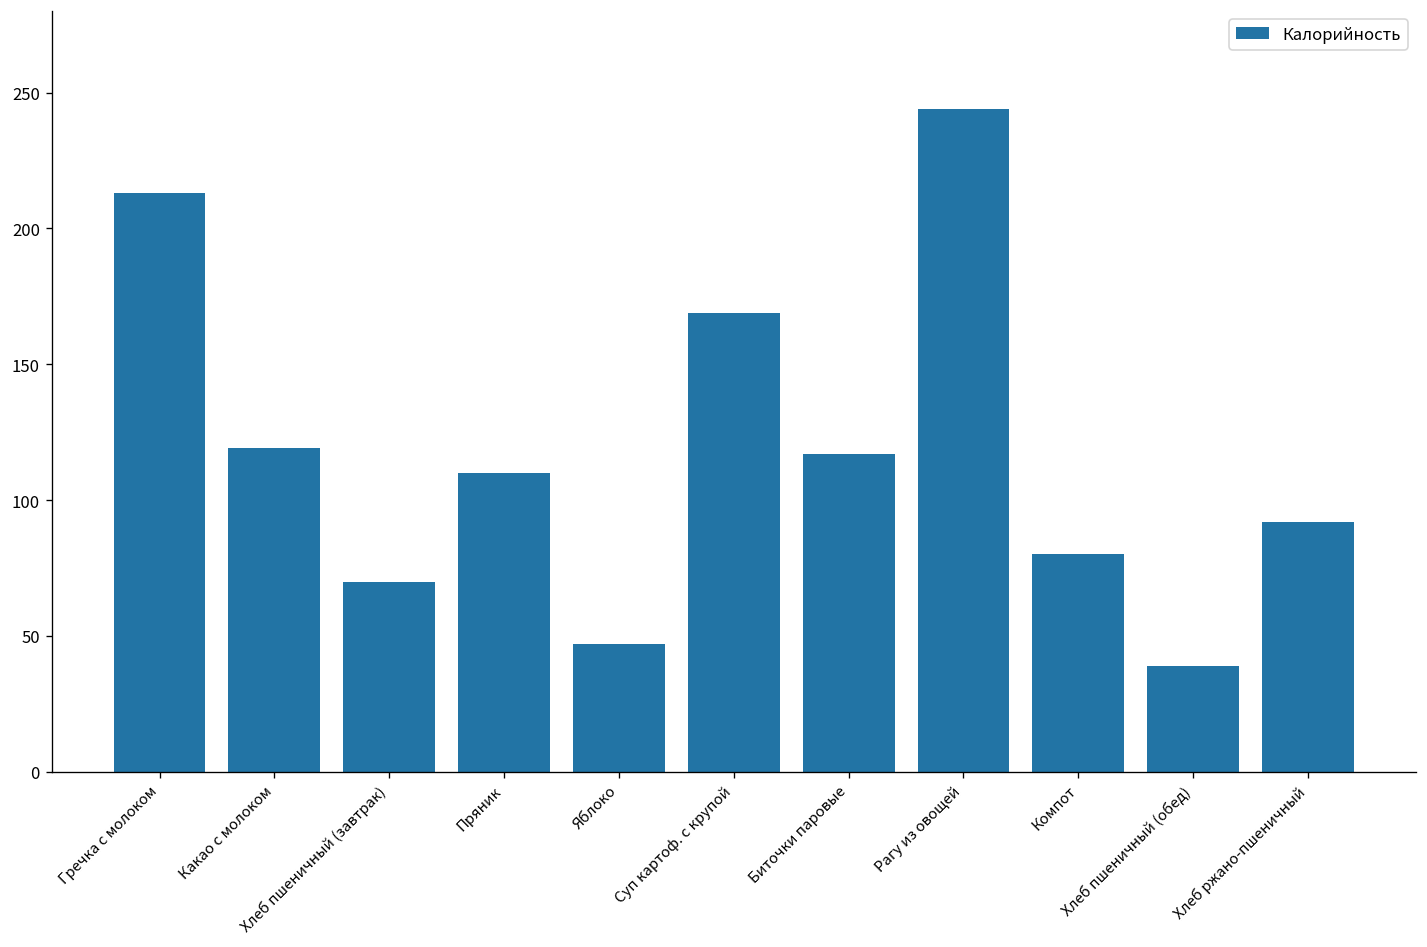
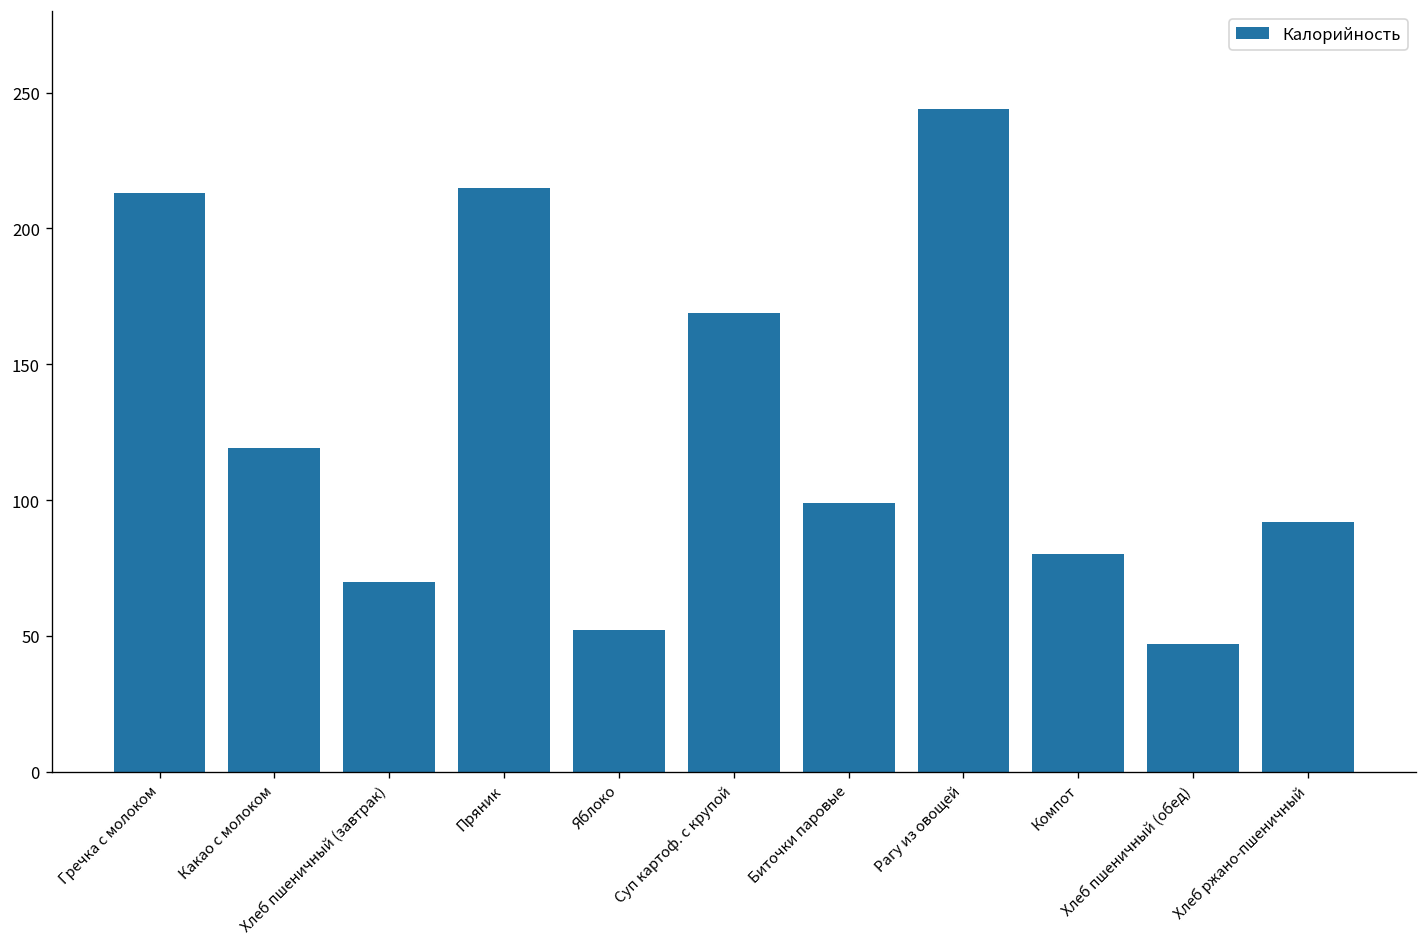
  {
    "Гречка с молоком": 213,
    "Какао с молоком": 119,
    "Хлеб пшеничный (завтрак)": 70,
-   "Пряник": 110,
-   "Яблоко": 47,
+   "Пряник": 215,
+   "Яблоко": 52,
    "Суп картоф. с крупой": 169,
-   "Биточки паровые": 117,
+   "Биточки паровые": 99,
    "Рагу из овощей": 244,
    "Компот": 80,
-   "Хлеб пшеничный (обед)": 39,
+   "Хлеб пшеничный (обед)": 47,
    "Хлеб ржано-пшеничный": 92
  }
